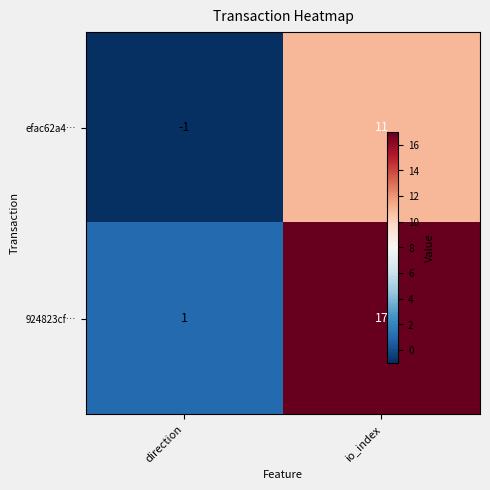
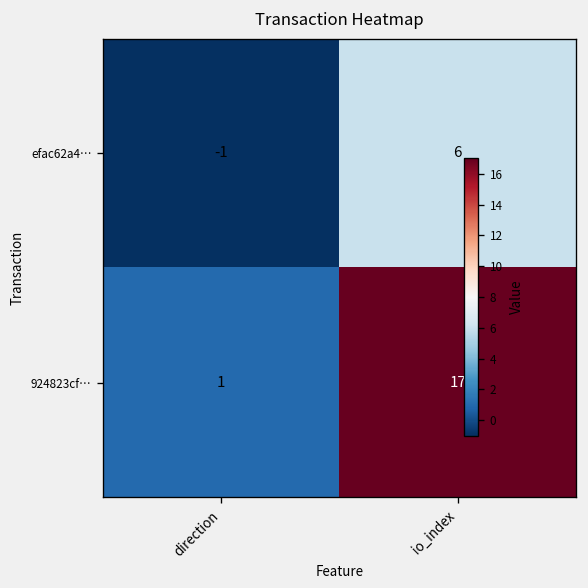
  {
    "efac62a4…": {
      "direction": -1,
-     "io_index": 11
+     "io_index": 6
    },
    "924823cf…": {
      "direction": 1,
      "io_index": 17
    }
  }
